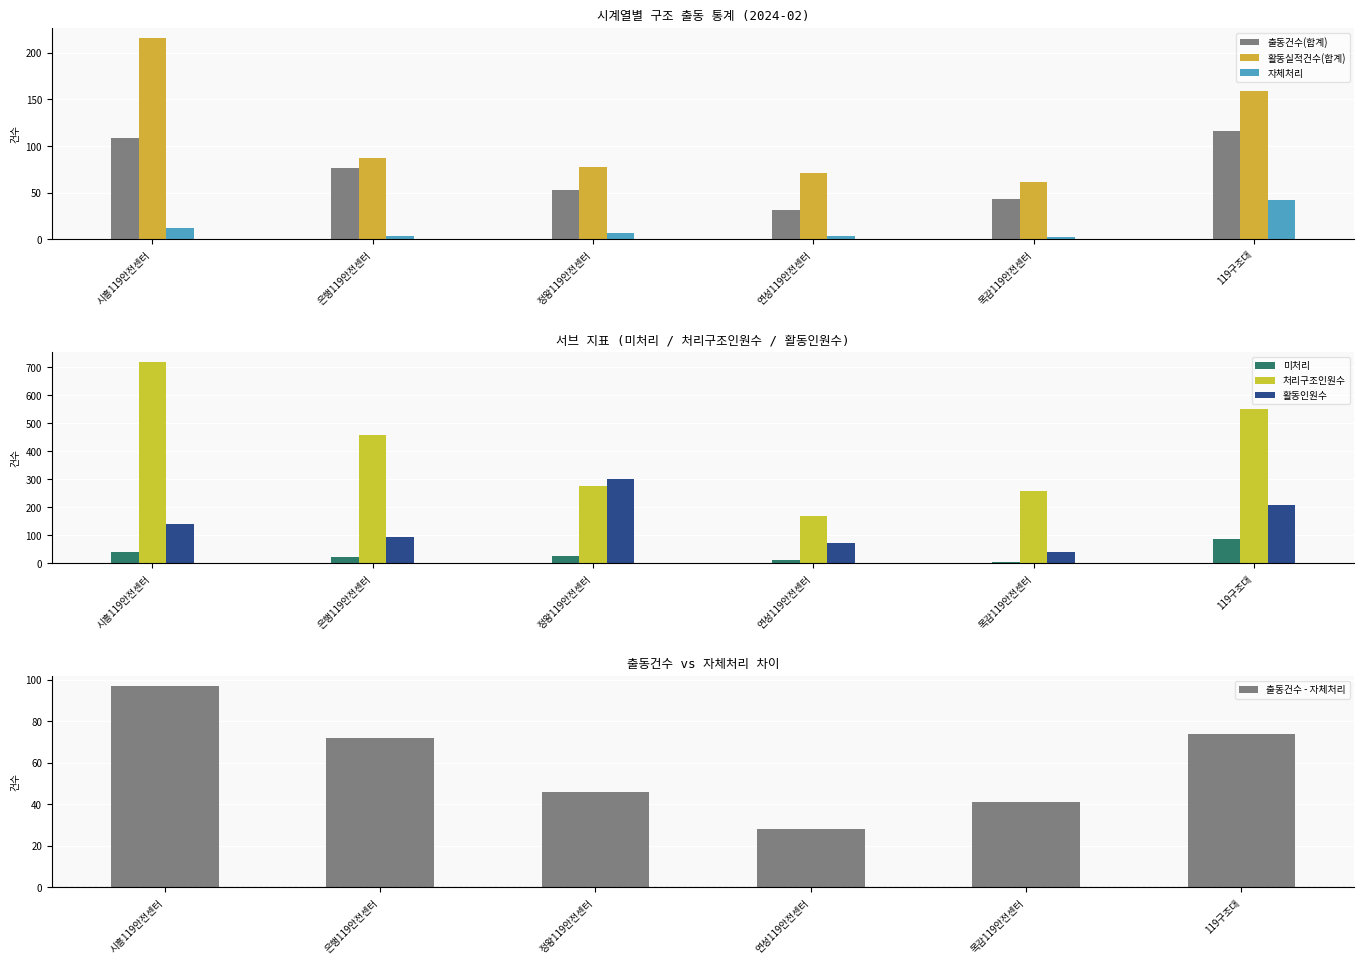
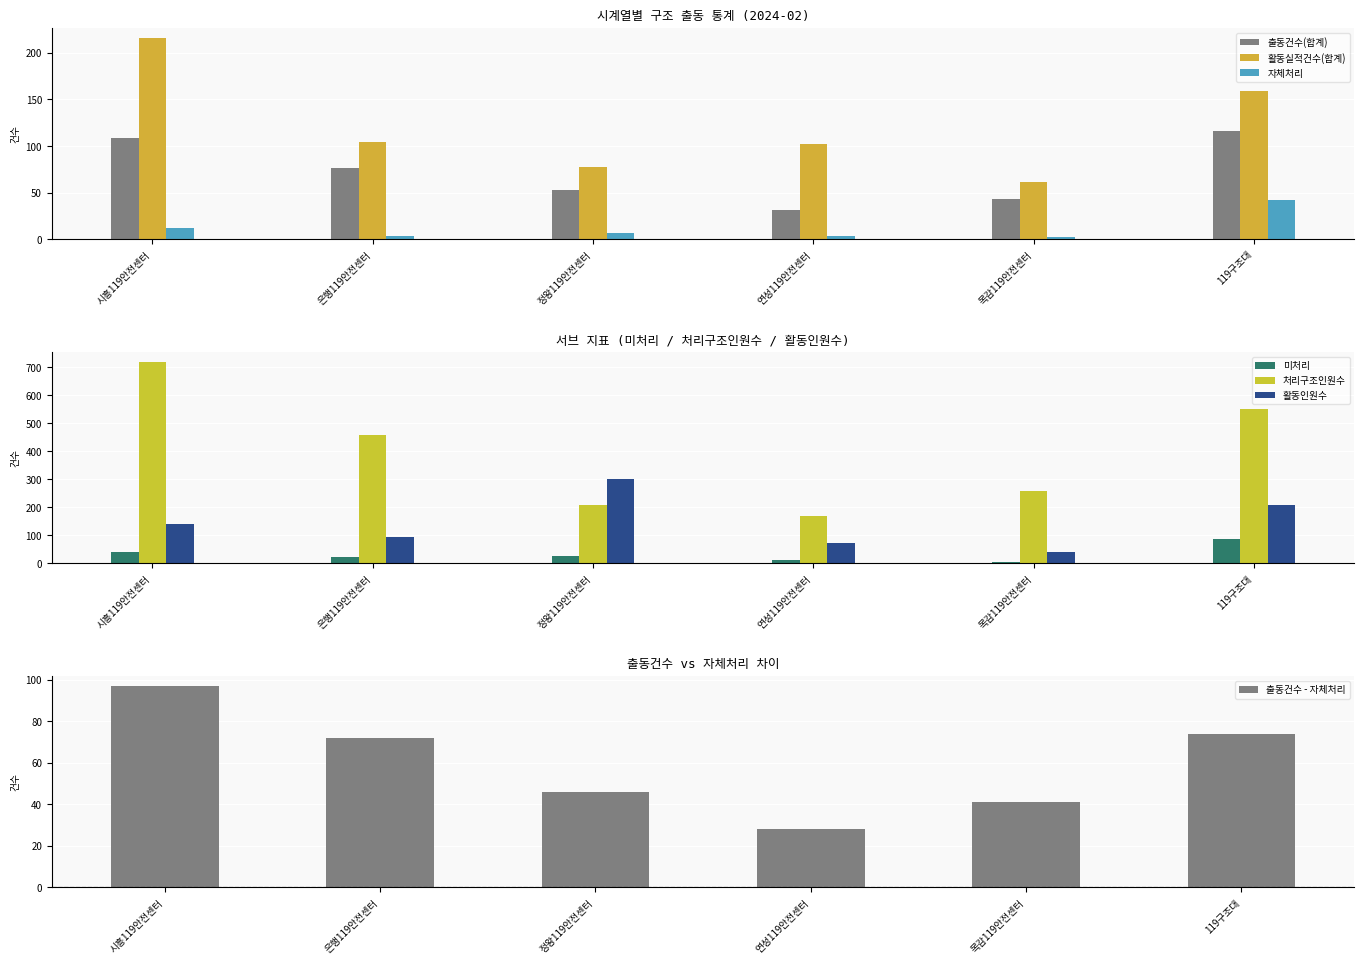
  {
    "시계열별 구조 출동 통계 (2024-02)": {
      "출동건수(합계)": {
        "시흥119안전센터": 110,
        "은행119안전센터": 80,
        "정왕119안전센터": 50,
        "연성119안전센터": 30,
        "목감119안전센터": 40,
        "119구조대": 120
      },
      "활동실적건수(합계)": {
        "시흥119안전센터": 220,
-       "은행119안전센터": 90,
+       "은행119안전센터": 100,
        "정왕119안전센터": 80,
-       "연성119안전센터": 70,
+       "연성119안전센터": 100,
        "목감119안전센터": 60,
        "119구조대": 160
      },
      "자체처리": {
        "시흥119안전센터": 10,
        "은행119안전센터": 0,
        "정왕119안전센터": 10,
        "연성119안전센터": 0,
        "119구조대": 40
      }
    },
    "서브 지표 (미처리 / 처리구조인원수 / 활동인원수)": {
      "처리구조인원수": {
        "시흥119안전센터": 720,
        "은행119안전센터": 460,
-       "정왕119안전센터": 280,
+       "정왕119안전센터": 210,
        "연성119안전센터": 170,
        "목감119안전센터": 260,
        "119구조대": 550
      }
    },
    "출동건수 vs 자체처리 차이": {
      "시흥119안전센터": 97,
      "은행119안전센터": 72,
      "정왕119안전센터": 46,
      "연성119안전센터": 28,
      "목감119안전센터": 41,
      "119구조대": 74
    }
  }
